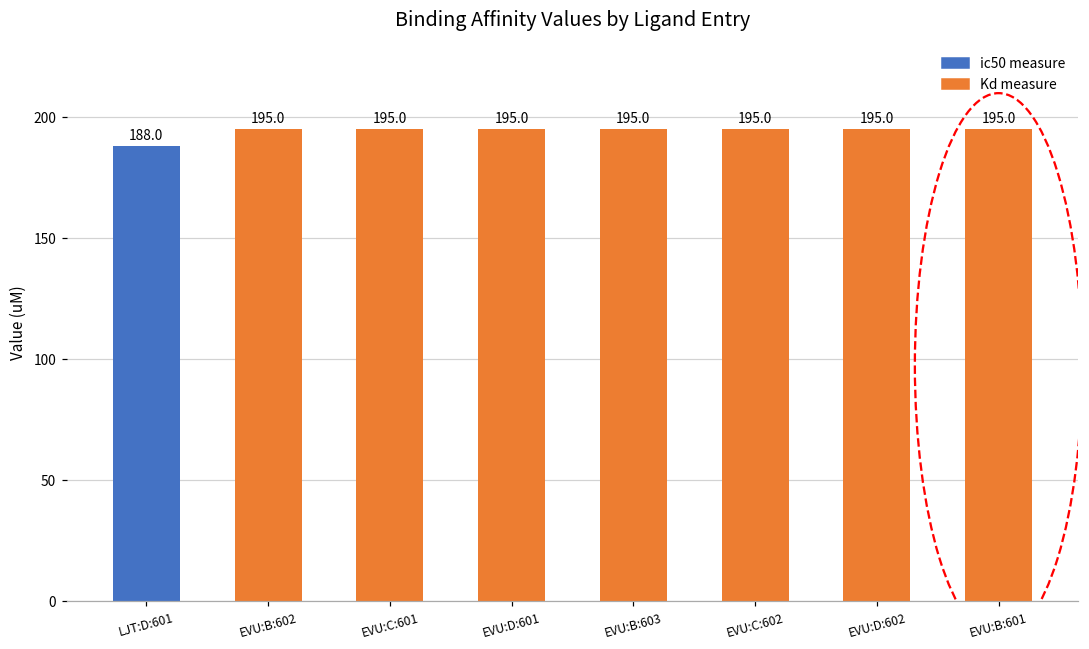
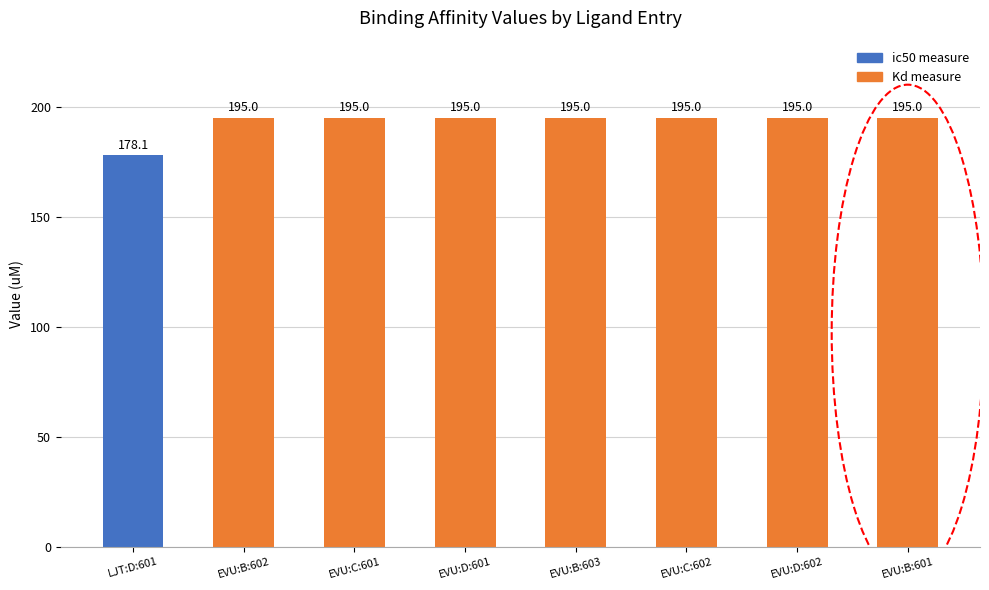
  {
-   "LJT:D:601": 188.0,
+   "LJT:D:601": 178.1,
    "EVU:B:602": 195.0,
    "EVU:C:601": 195.0,
    "EVU:D:601": 195.0,
    "EVU:B:603": 195.0,
    "EVU:C:602": 195.0,
    "EVU:D:602": 195.0,
    "EVU:B:601": 195.0
  }
